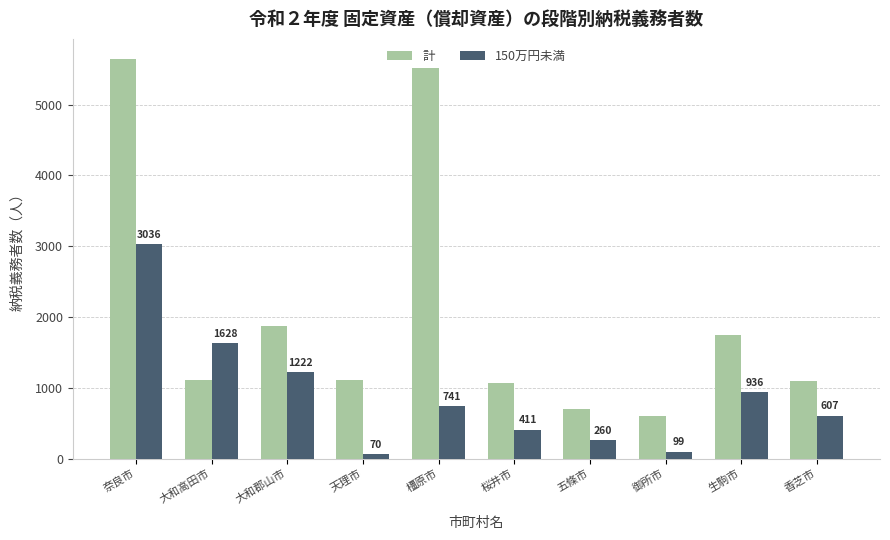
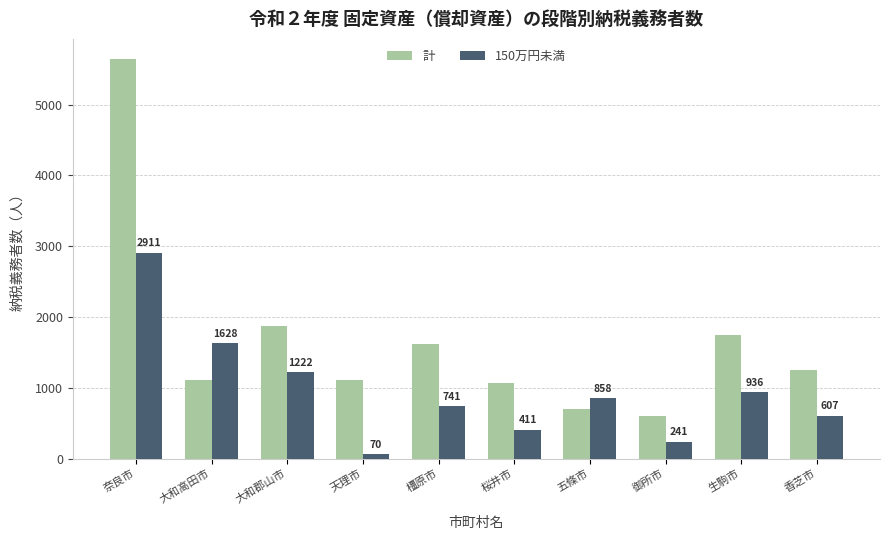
  {
    "計": {
      "奈良市": 5600,
      "大和高田市": 1100,
      "大和郡山市": 1900,
      "天理市": 1100,
-     "橿原市": 5500,
+     "橿原市": 1600,
      "桜井市": 1100,
      "五條市": 700,
      "御所市": 600,
      "生駒市": 1700,
-     "香芝市": 1100
+     "香芝市": 1300
    },
    "150万円未満": {
-     "奈良市": 3036,
+     "奈良市": 2911,
      "大和高田市": 1628,
      "大和郡山市": 1222,
      "天理市": 70,
      "橿原市": 741,
      "桜井市": 411,
-     "五條市": 260,
-     "御所市": 99,
+     "五條市": 858,
+     "御所市": 241,
      "生駒市": 936,
      "香芝市": 607
    }
  }
